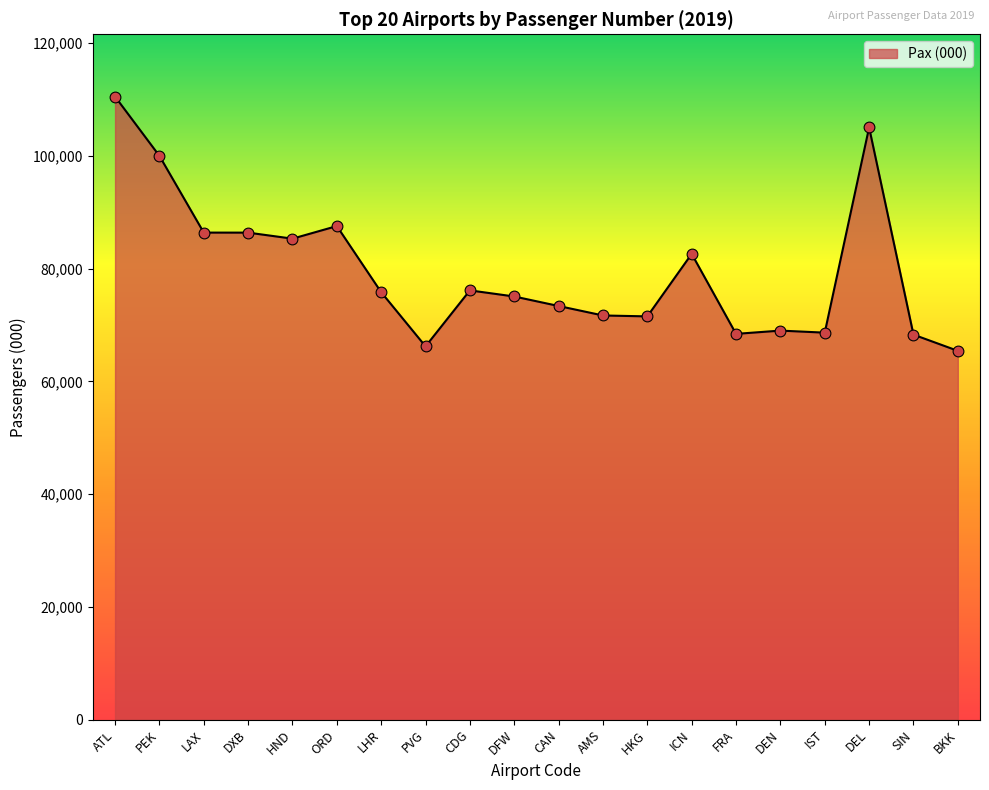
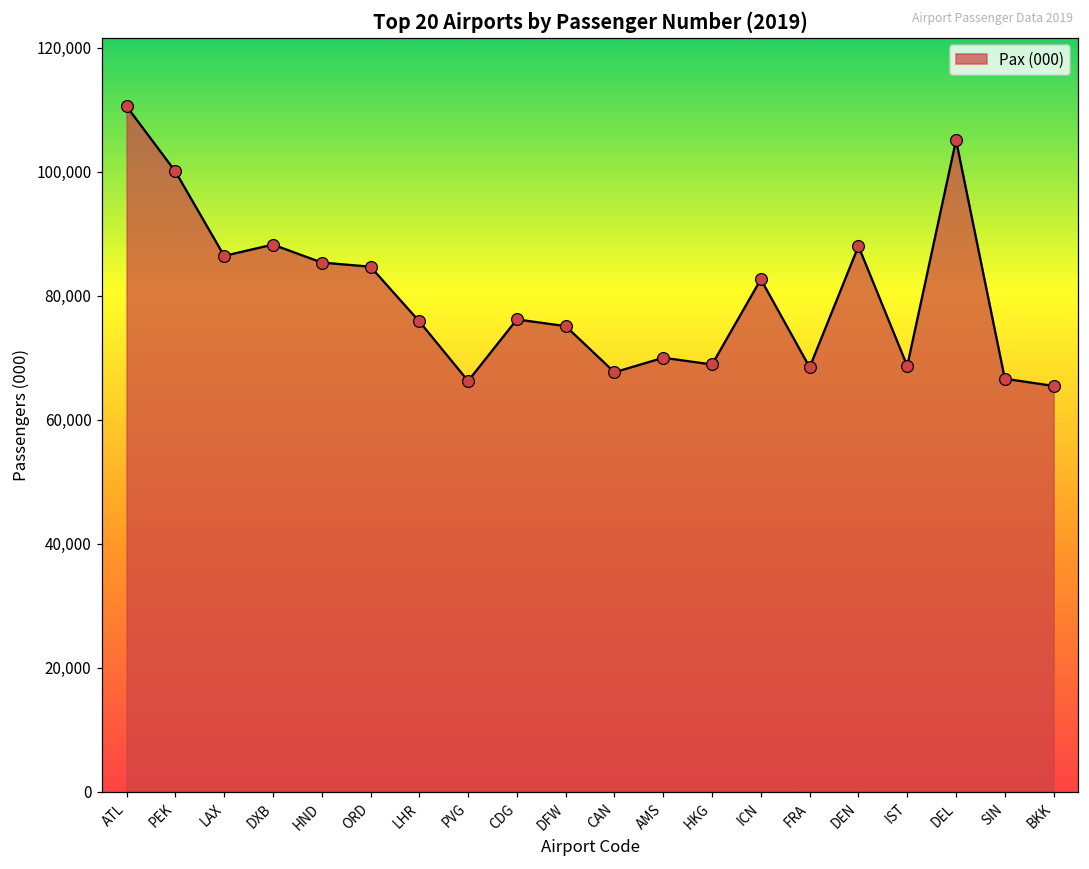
  {
    "ATL": "111,000",
    "PEK": "100,000",
    "LAX": "86,000",
-   "DXB": "86,000",
+   "DXB": "88,000",
    "HND": "85,000",
-   "ORD": "88,000",
+   "ORD": "85,000",
    "LHR": "76,000",
    "PVG": "66,000",
    "CDG": "76,000",
    "DFW": "75,000",
-   "CAN": "73,000",
-   "AMS": "72,000",
-   "HKG": "72,000",
+   "CAN": "68,000",
+   "AMS": "70,000",
+   "HKG": "69,000",
    "ICN": "83,000",
    "FRA": "68,000",
-   "DEN": "69,000",
+   "DEN": "88,000",
    "IST": "69,000",
    "DEL": "105,000",
-   "SIN": "68,000",
+   "SIN": "67,000",
    "BKK": "65,000"
  }
